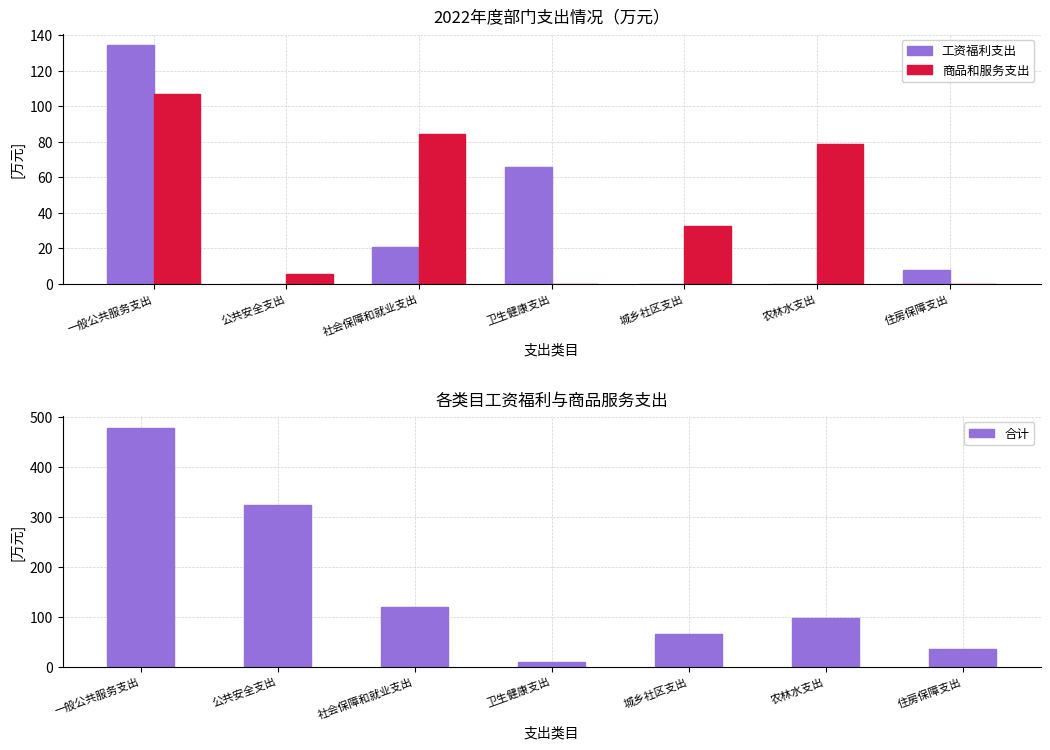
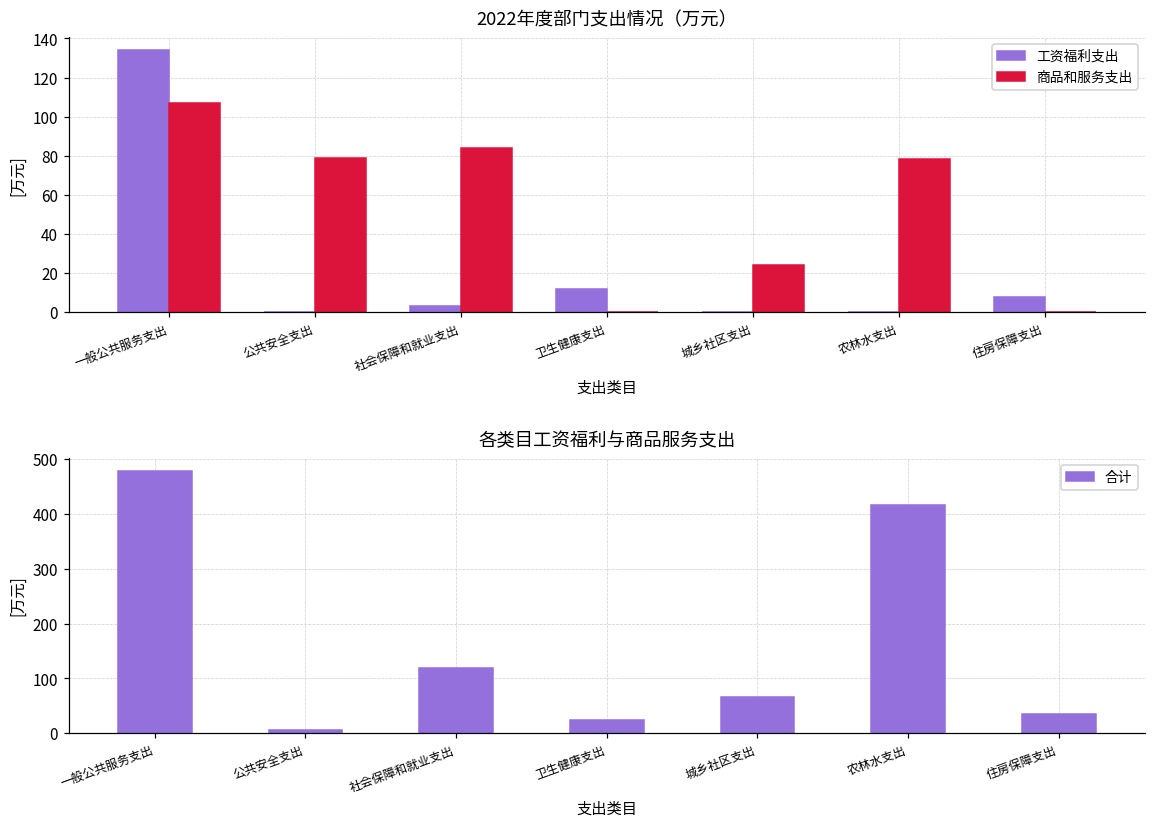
  {
    "2022年度部门支出情况（万元）": {
      "工资福利支出": {
        "一般公共服务支出": 134,
        "公共安全支出": 0,
-       "社会保障和就业支出": 21,
-       "卫生健康支出": 65,
+       "社会保障和就业支出": 3,
+       "卫生健康支出": 12,
        "城乡社区支出": 0,
        "农林水支出": 0,
        "住房保障支出": 8
      },
      "商品和服务支出": {
        "一般公共服务支出": 107,
-       "公共安全支出": 5,
+       "公共安全支出": 79,
        "社会保障和就业支出": 84,
        "卫生健康支出": 0,
-       "城乡社区支出": 32,
+       "城乡社区支出": 24,
        "农林水支出": 78,
        "住房保障支出": 0
      }
    },
    "各类目工资福利与商品服务支出": {
      "一般公共服务支出": 480,
-     "公共安全支出": 320,
+     "公共安全支出": 10,
      "社会保障和就业支出": 120,
-     "卫生健康支出": 10,
+     "卫生健康支出": 20,
      "城乡社区支出": 70,
-     "农林水支出": 100,
+     "农林水支出": 420,
      "住房保障支出": 30
    }
  }
